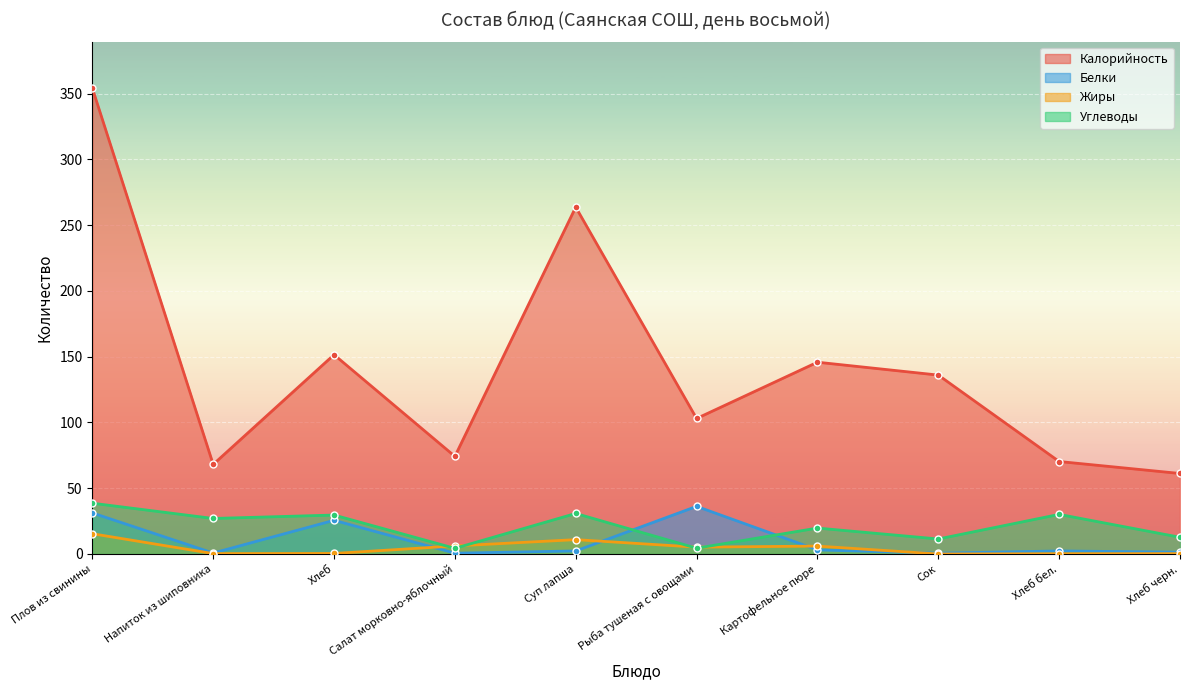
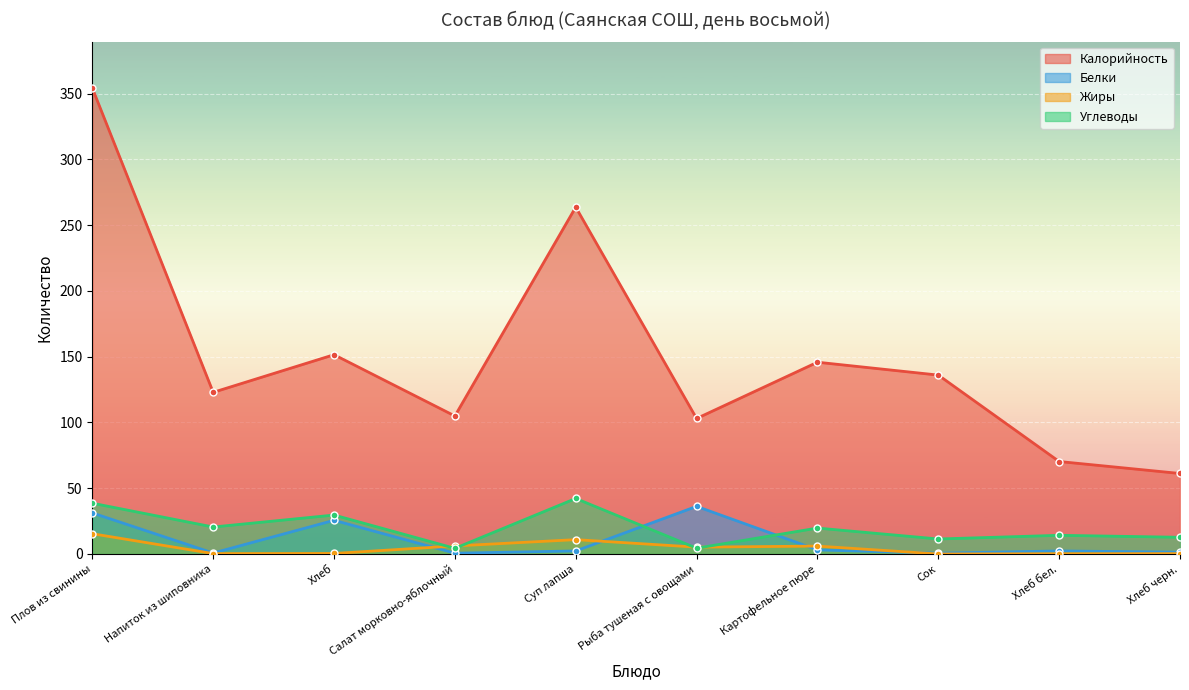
  {
    "Калорийность": {
      "Плов из свинины": 354,
-     "Напиток из шиповника": 68,
+     "Напиток из шиповника": 123,
      "Хлеб": 152,
-     "Салат морковно-яблочный": 74,
+     "Салат морковно-яблочный": 105,
      "Суп лапша": 264,
      "Рыба тушеная с овощами": 103,
      "Картофельное пюре": 146,
      "Сок": 136,
      "Хлеб бел.": 70,
      "Хлеб черн.": 61
    },
    "Белки": {
      "Плов из свинины": 31,
      "Хлеб": 26,
      "Салат морковно-яблочный": 1,
      "Суп лапша": 2,
      "Рыба тушеная с овощами": 36,
      "Картофельное пюре": 3,
      "Хлеб бел.": 2
    },
    "Жиры": {
      "Плов из свинины": 15,
      "Хлеб": 0,
      "Суп лапша": 11,
      "Картофельное пюре": 6,
      "Хлеб бел.": 0
    },
    "Углеводы": {
      "Плов из свинины": 39,
-     "Напиток из шиповника": 27,
+     "Напиток из шиповника": 21,
      "Хлеб": 30,
-     "Суп лапша": 31,
+     "Суп лапша": 42,
      "Картофельное пюре": 20,
      "Сок": 11,
-     "Хлеб бел.": 30,
+     "Хлеб бел.": 14,
      "Хлеб черн.": 13
    }
  }
